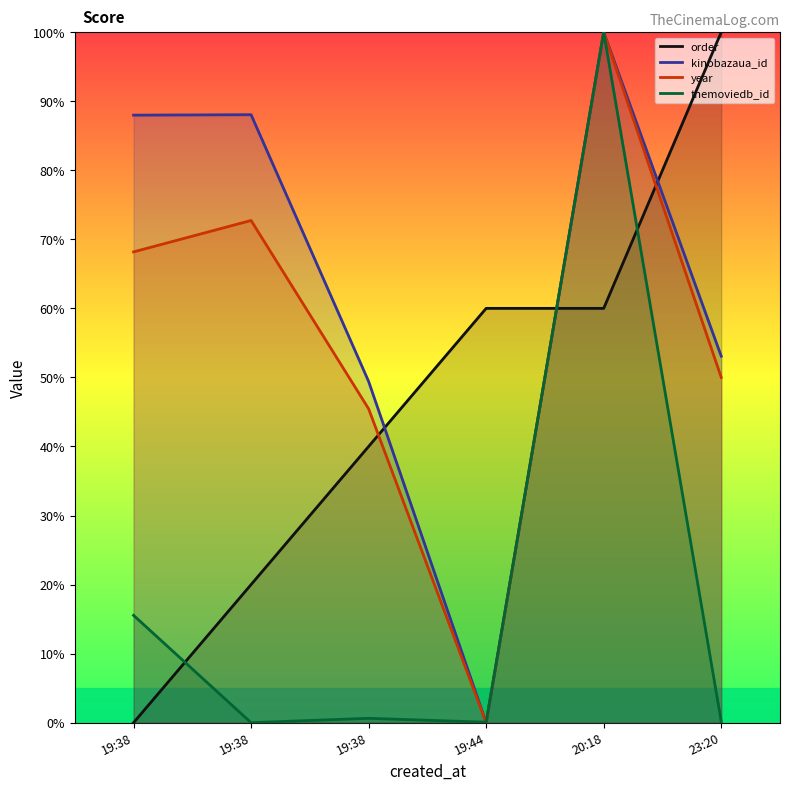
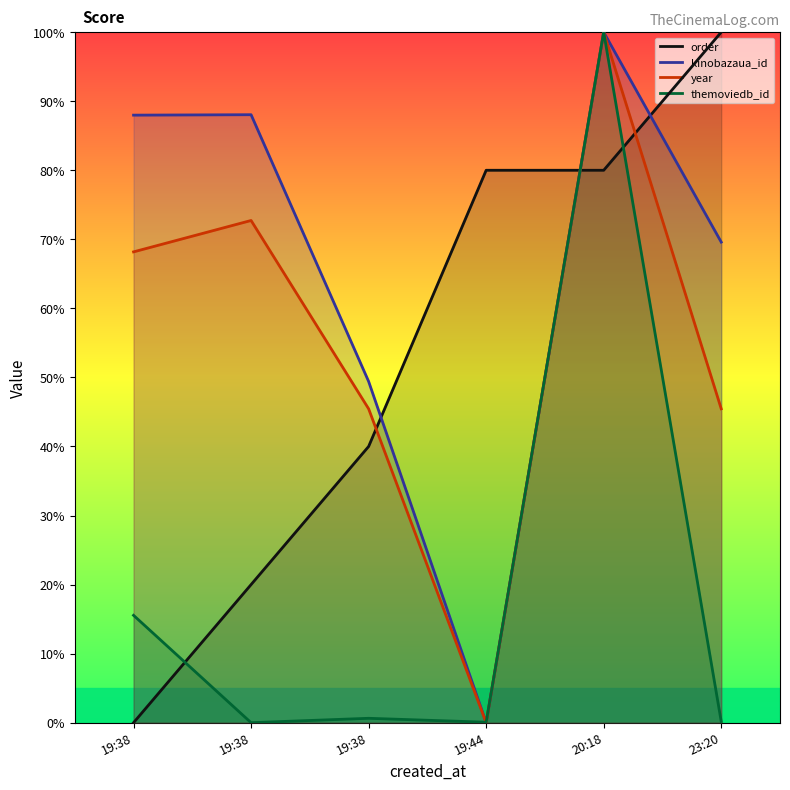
  {
    "order": {
-     "19:44": "60%",
-     "20:18": "60%",
+     "19:44": "80%",
+     "20:18": "80%",
      "23:20": "100%"
    },
    "kinobazaua_id": {
-     "23:20": "53%"
+     "23:20": "70%"
    },
    "year": {
-     "23:20": "50%"
+     "23:20": "45%"
    }
  }
